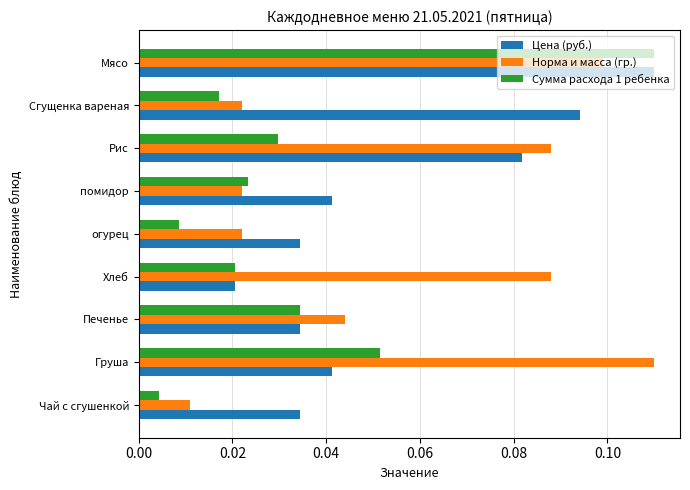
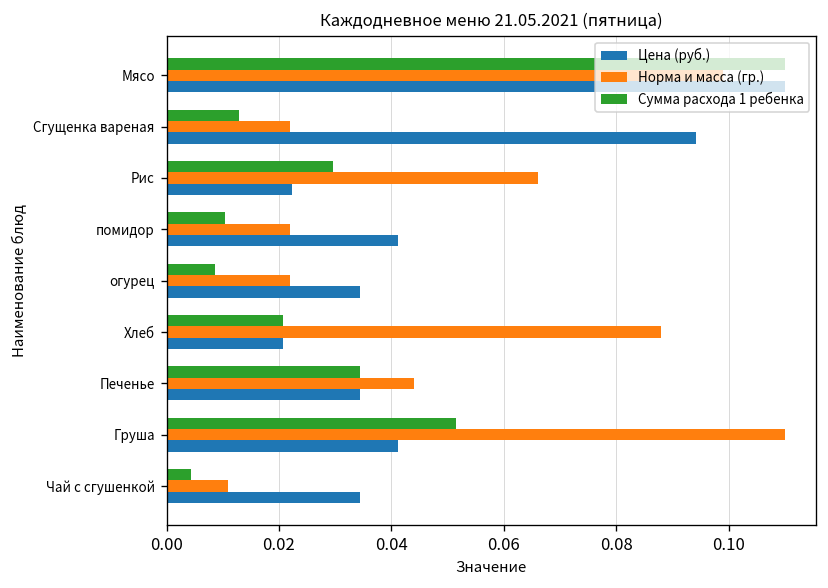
  {
    "Цена (руб.)": {
      "Сгущенка вареная": 0.094,
-     "Рис": 0.082,
+     "Рис": 0.022,
      "помидор": 0.041,
      "огурец": 0.034,
      "Хлеб": 0.021,
      "Печенье": 0.034,
      "Груша": 0.041,
      "Чай с сгушенкой": 0.034
    },
    "Норма и масса (гр.)": {
      "Сгущенка вареная": 0.022,
-     "Рис": 0.088,
+     "Рис": 0.066,
      "помидор": 0.022,
      "огурец": 0.022,
      "Хлеб": 0.088,
      "Печенье": 0.044,
      "Груша": 0.110,
      "Чай с сгушенкой": 0.011
    },
    "Сумма расхода 1 ребенка": {
-     "Сгущенка вареная": 0.017,
+     "Сгущенка вареная": 0.013,
      "Рис": 0.030,
-     "помидор": 0.023,
+     "помидор": 0.010,
      "огурец": 0.009,
      "Хлеб": 0.021,
      "Печенье": 0.034,
      "Груша": 0.052,
      "Чай с сгушенкой": 0.004
    }
  }
